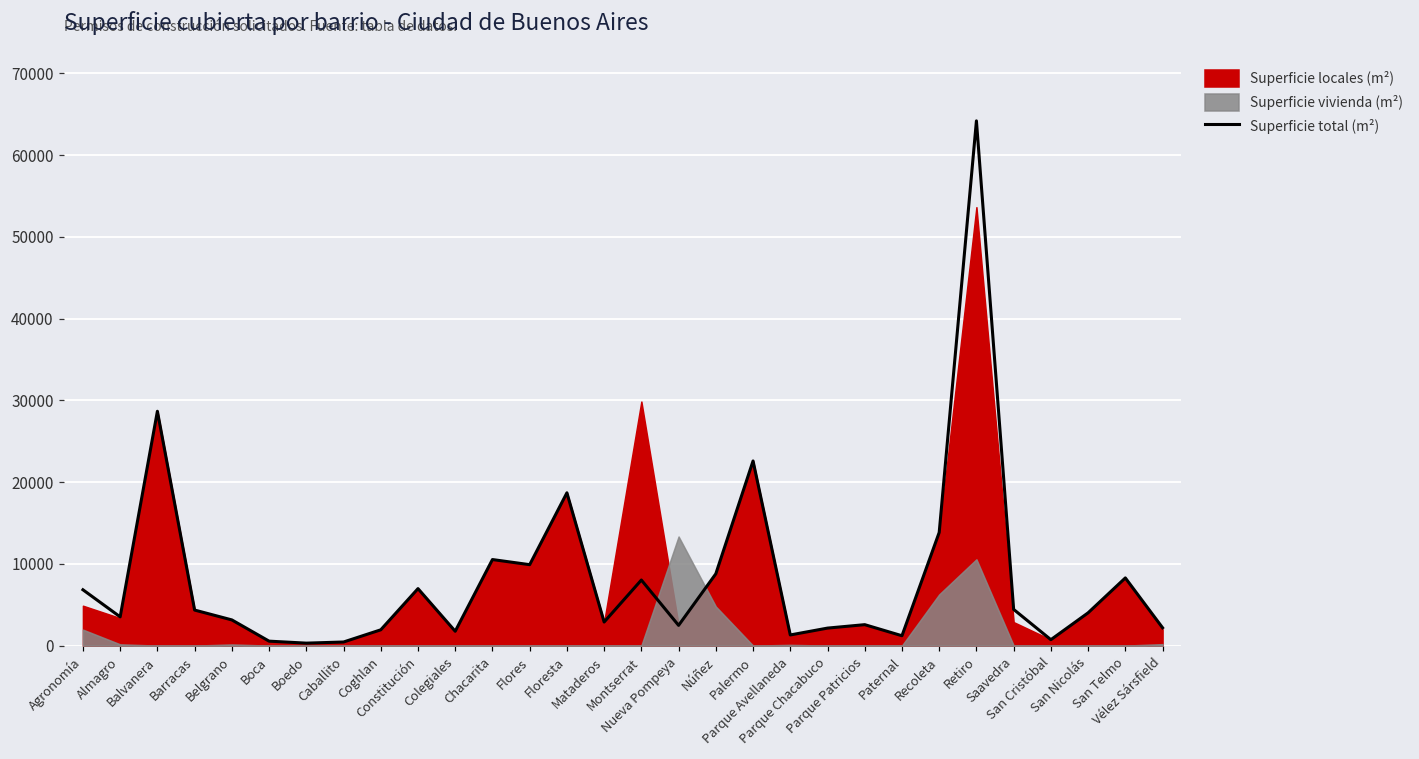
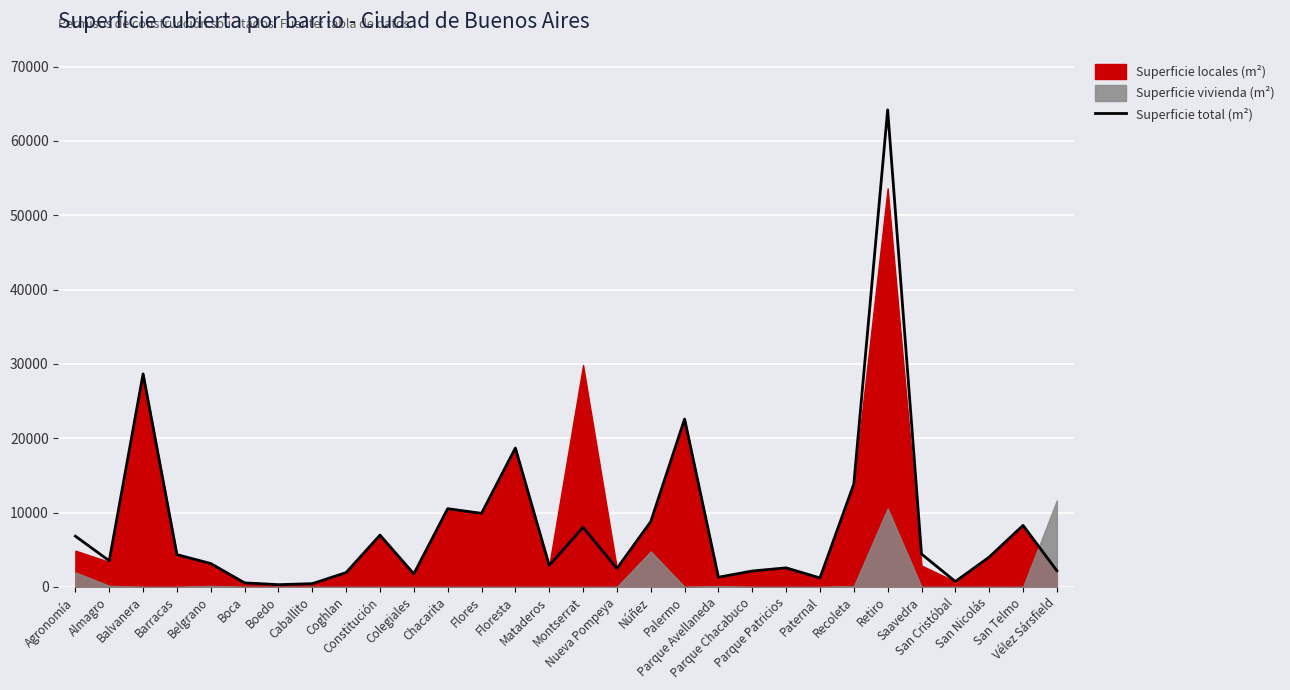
  {
    "Superficie total (m²)": {
      "Agronomía": 7000,
      "Montserrat": 8000,
      "Retiro": 64000,
      "Saavedra": 4000
    },
    "Superficie locales (m²)": {
      "Agronomía": 5000,
      "Montserrat": 30000,
      "Retiro": 54000,
      "Saavedra": 3000
    },
    "Superficie vivienda (m²)": {
      "Agronomía": 2000,
      "Balvanera": 0,
      "Barracas": 0,
      "Boca": 0,
      "Caballito": 0,
      "Coghlan": 0,
      "Constitución": 0,
      "Colegiales": 0,
      "Chacarita": 0,
      "Flores": 0,
      "Floresta": 0,
      "Mataderos": 0,
      "Montserrat": 0,
-     "Nueva Pompeya": 13000,
+     "Nueva Pompeya": 0,
      "Núñez": 5000,
      "Palermo": 0,
      "Parque Chacabuco": 0,
      "Parque Patricios": 0,
      "Paternal": 0,
-     "Recoleta": 6000,
+     "Recoleta": 0,
      "Retiro": 11000,
      "Saavedra": 0,
      "San Cristóbal": 0,
      "San Nicolás": 0,
      "San Telmo": 0,
-     "Vélez Sársfield": 0
+     "Vélez Sársfield": 12000
    }
  }
